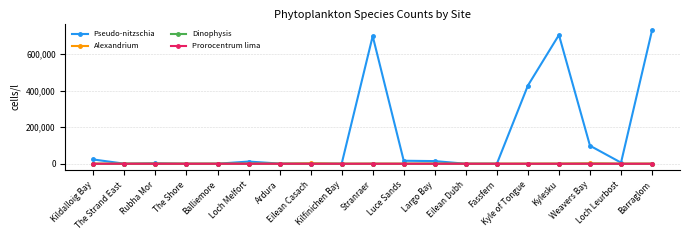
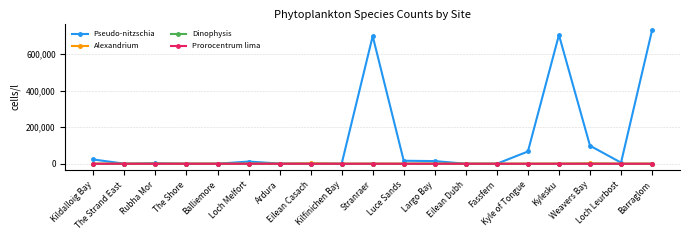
  {
    "Pseudo-nitzschia": {
      "Kildalloig Bay": "20,000",
      "Stranraer": "700,000",
      "Luce Sands": "20,000",
-     "Kyle of Tongue": "430,000",
+     "Kyle of Tongue": "70,000",
      "Kylesku": "710,000",
      "Weavers Bay": "100,000",
      "Barraglom": "730,000"
    }
  }
